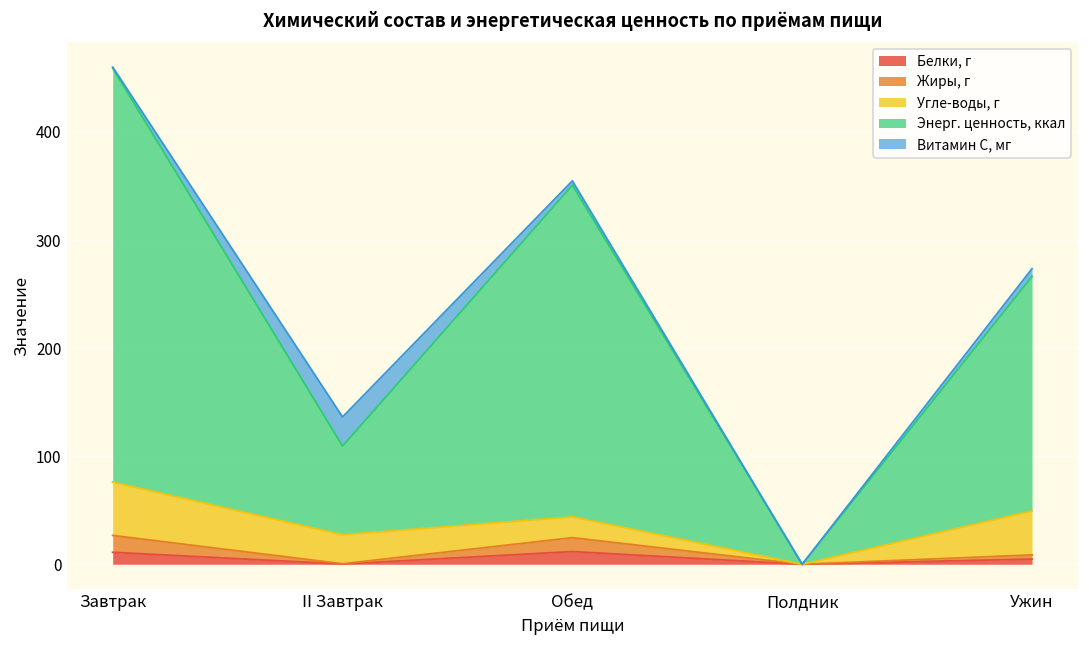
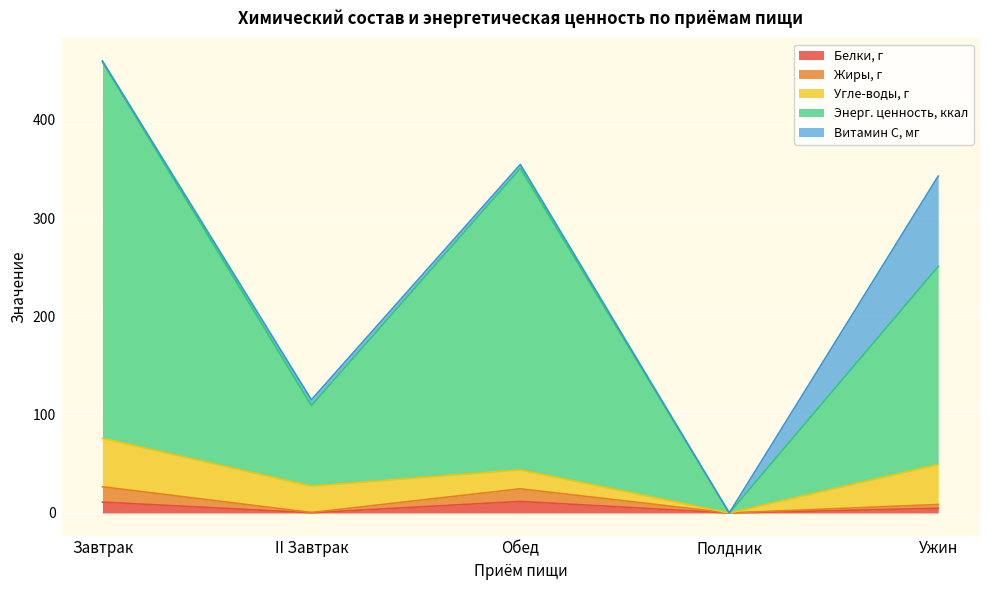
  {
    "Углe-воды, г": {
      "Завтрак": 50,
      "II Завтрак": 30,
      "Обед": 20,
      "Ужин": 40
    },
    "Энерг. ценность, ккал": {
      "II Завтрак": 80,
      "Обед": 310,
-     "Ужин": 220
+     "Ужин": 200
    },
    "Витамин С, мг": {
-     "II Завтрак": 30,
+     "II Завтрак": 10,
      "Обед": 0,
-     "Ужин": 10
+     "Ужин": 90
    }
  }
